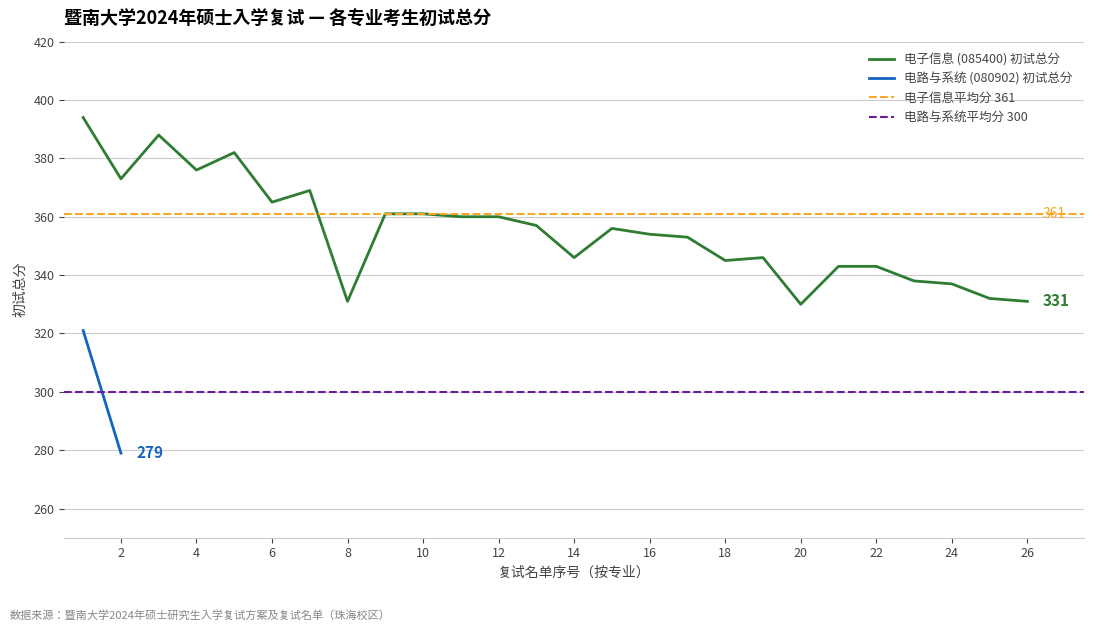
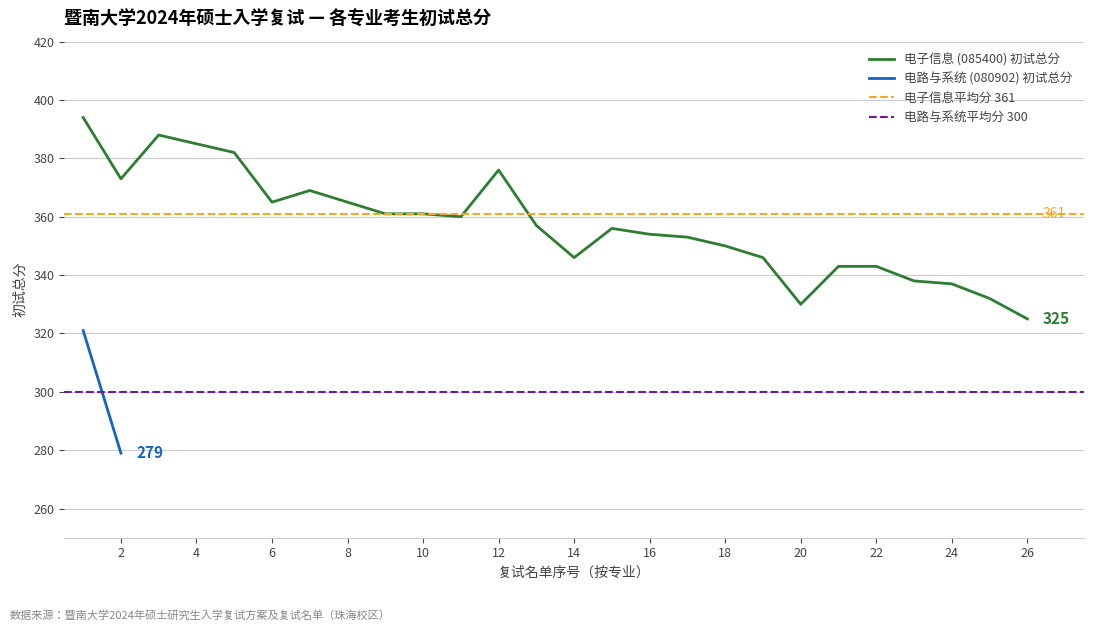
  {
    "电子信息 (085400) 初试总分": {
-     "4": 376,
-     "8": 331,
-     "12": 360,
-     "18": 345,
-     "26": 331
+     "4": 385,
+     "8": 365,
+     "12": 376,
+     "18": 350,
+     "26": 325
    },
    "电路与系统 (080902) 初试总分": {
      "2": 279
    }
  }
